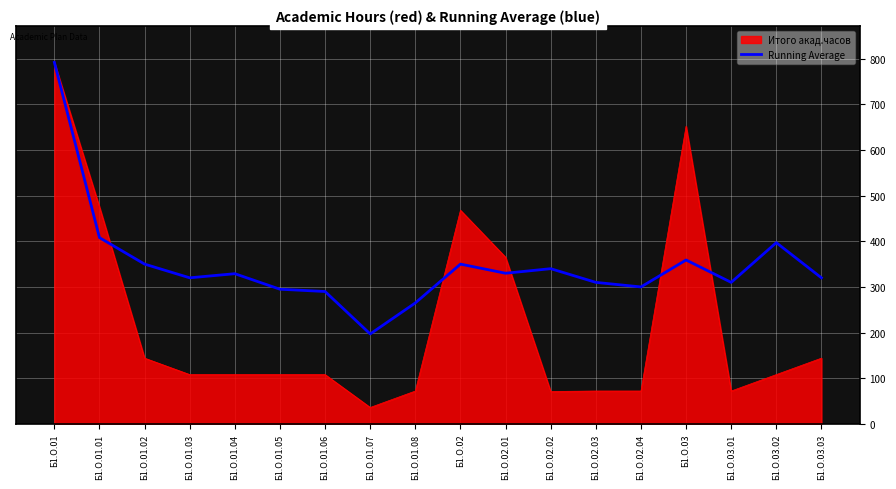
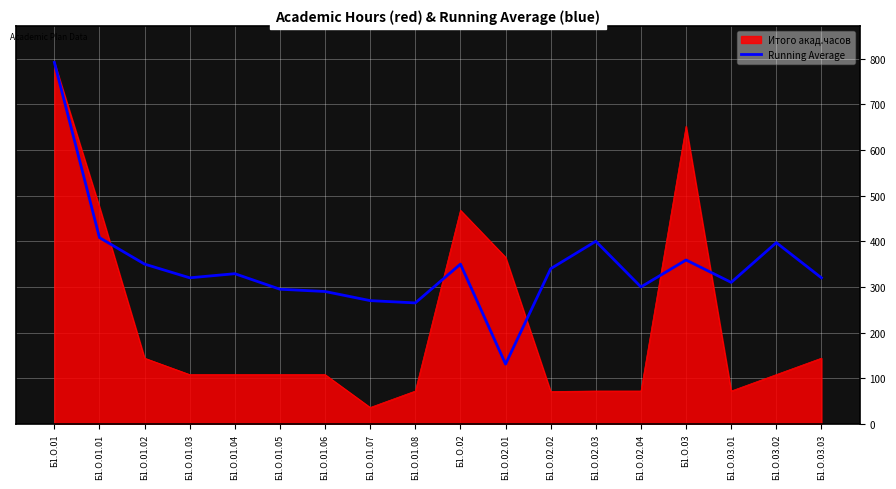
  {
    "Итого акад.часов": {
      "Б1.О.01.01": 480,
      "Б1.О.01.02": 140,
      "Б1.О.01.03": 110,
      "Б1.О.01.04": 110,
      "Б1.О.01.05": 110,
      "Б1.О.01.06": 110,
      "Б1.О.01.07": 40,
      "Б1.О.01.08": 70,
      "Б1.О.02": 470,
      "Б1.О.02.01": 370,
      "Б1.О.02.02": 70,
      "Б1.О.02.03": 70,
      "Б1.О.02.04": 70,
      "Б1.О.03": 650,
      "Б1.О.03.01": 70,
      "Б1.О.03.02": 110,
      "Б1.О.03.03": 140
    },
    "Running Average": {
      "Б1.О.01.01": 410,
      "Б1.О.01.02": 350,
      "Б1.О.01.03": 320,
      "Б1.О.01.04": 330,
      "Б1.О.01.05": 300,
      "Б1.О.01.06": 290,
-     "Б1.О.01.07": 200,
+     "Б1.О.01.07": 270,
      "Б1.О.01.08": 270,
      "Б1.О.02": 350,
-     "Б1.О.02.01": 330,
+     "Б1.О.02.01": 130,
      "Б1.О.02.02": 340,
-     "Б1.О.02.03": 310,
+     "Б1.О.02.03": 400,
      "Б1.О.02.04": 300,
      "Б1.О.03": 360,
      "Б1.О.03.01": 310,
      "Б1.О.03.02": 400,
      "Б1.О.03.03": 320
    }
  }
